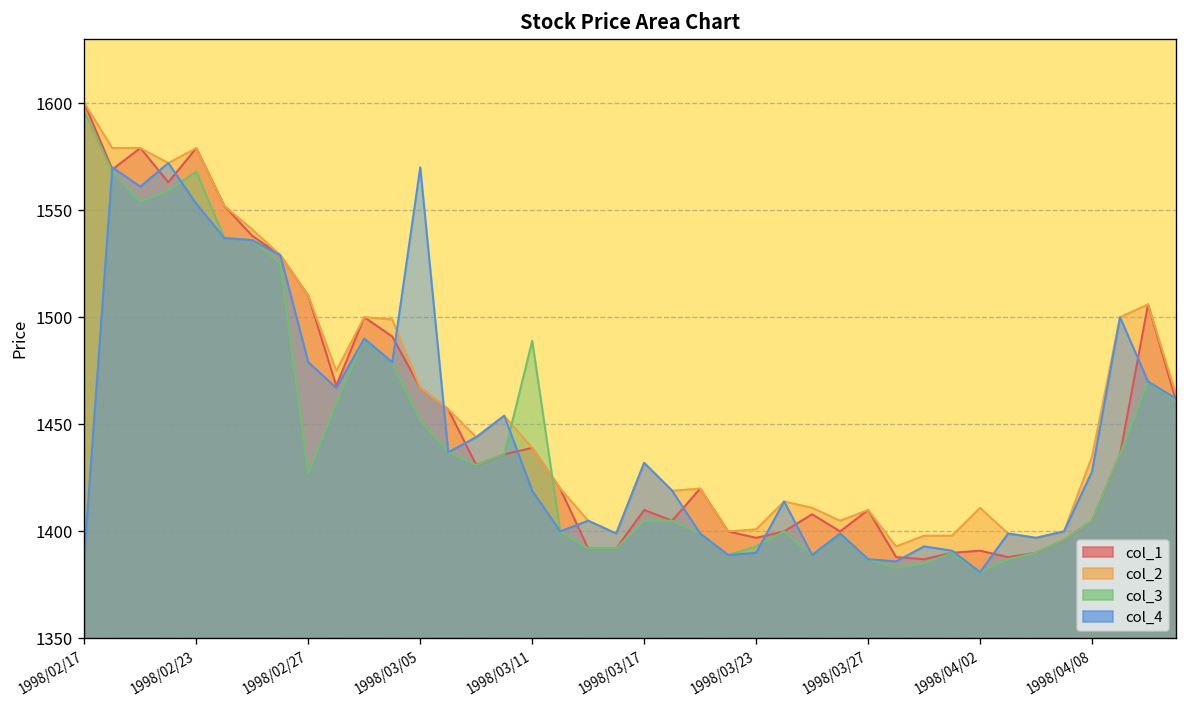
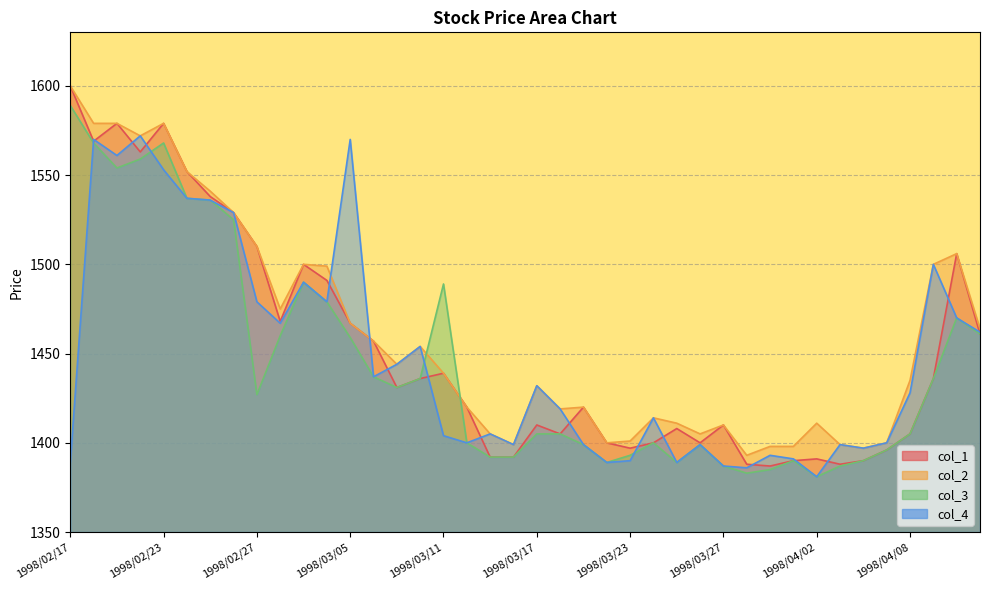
  {
    "col_3": {
-     "1998/02/17": 1596,
+     "1998/02/17": 1589,
      "1998/02/23": 1568,
      "1998/02/27": 1427,
-     "1998/03/05": 1452,
+     "1998/03/05": 1459,
      "1998/03/11": 1489,
      "1998/03/17": 1405,
      "1998/03/23": 1393
    },
    "col_4": {
      "1998/02/17": 1389,
      "1998/02/23": 1553,
      "1998/02/27": 1479,
      "1998/03/05": 1570,
-     "1998/03/11": 1419,
+     "1998/03/11": 1404,
      "1998/03/23": 1390,
      "1998/04/08": 1428
    }
  }
